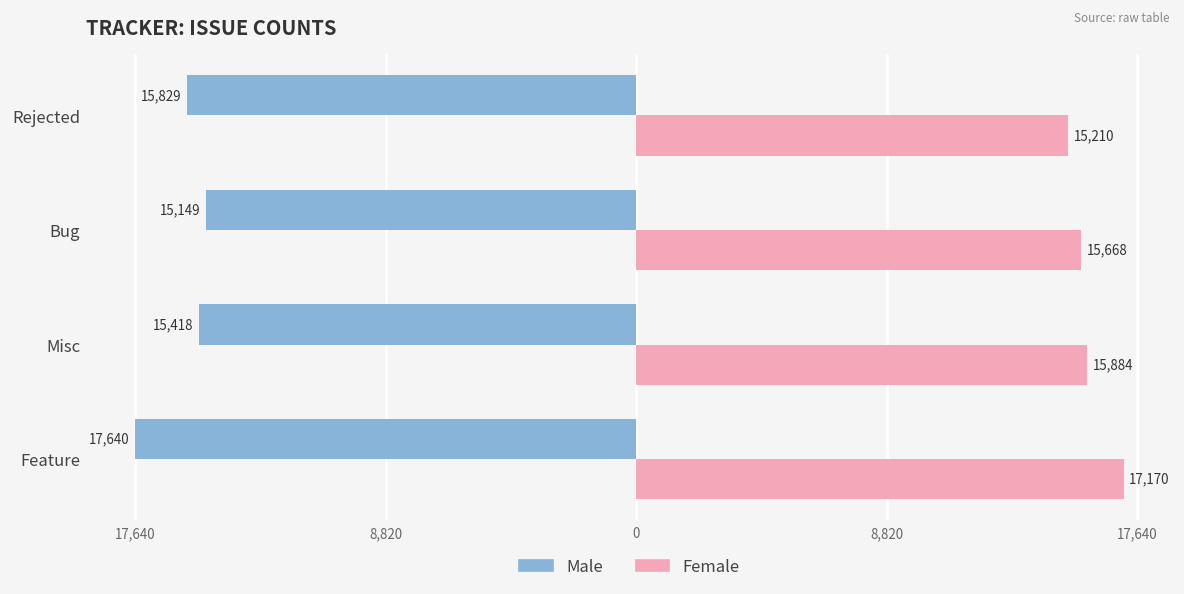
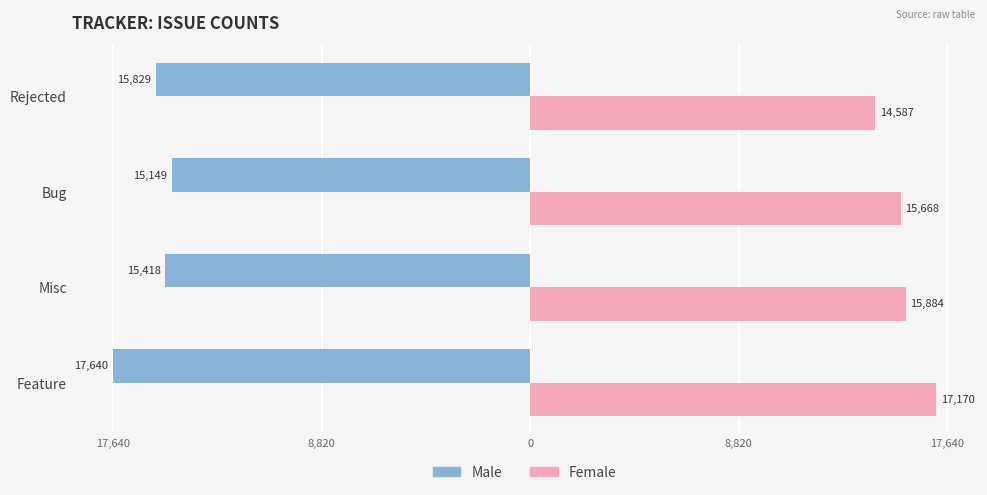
  {
    "Female": {
-     "Rejected": "15,210",
+     "Rejected": "14,587",
      "Bug": "15,668",
      "Misc": "15,884",
      "Feature": "17,170"
    }
  }
